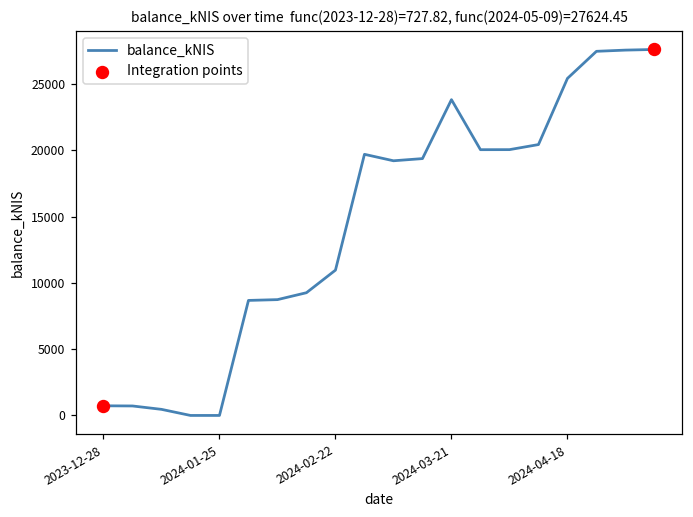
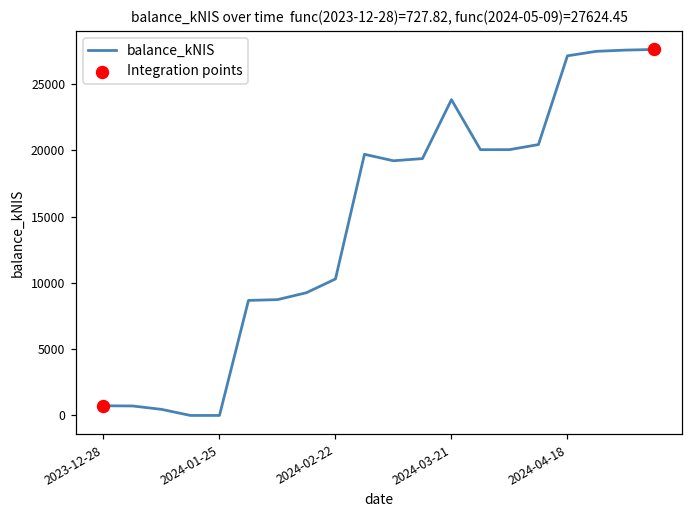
  {
    "balance_kNIS": {
      "2024-01-25": 0,
-     "2024-02-22": 11000,
+     "2024-02-22": 10300,
      "2024-03-21": 23800,
-     "2024-04-18": 25400
+     "2024-04-18": 27100
    }
  }
